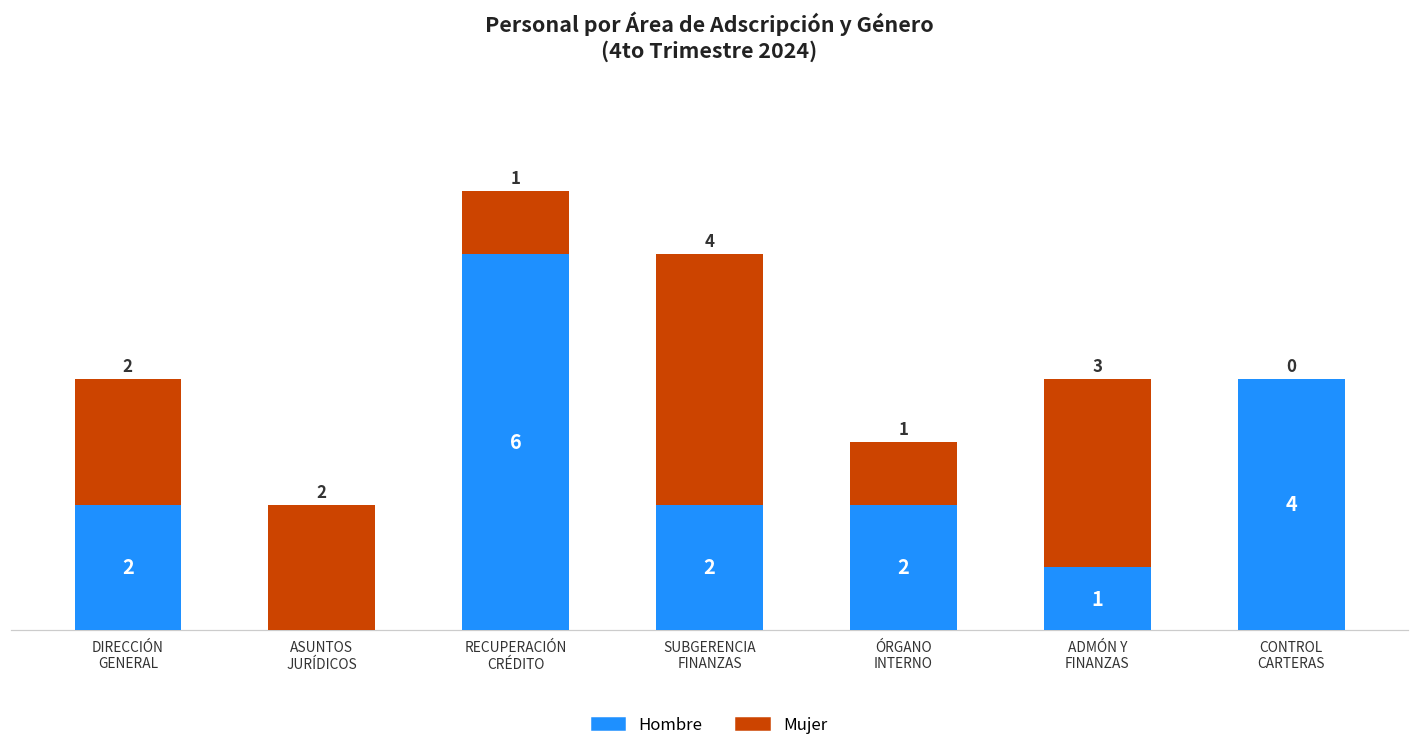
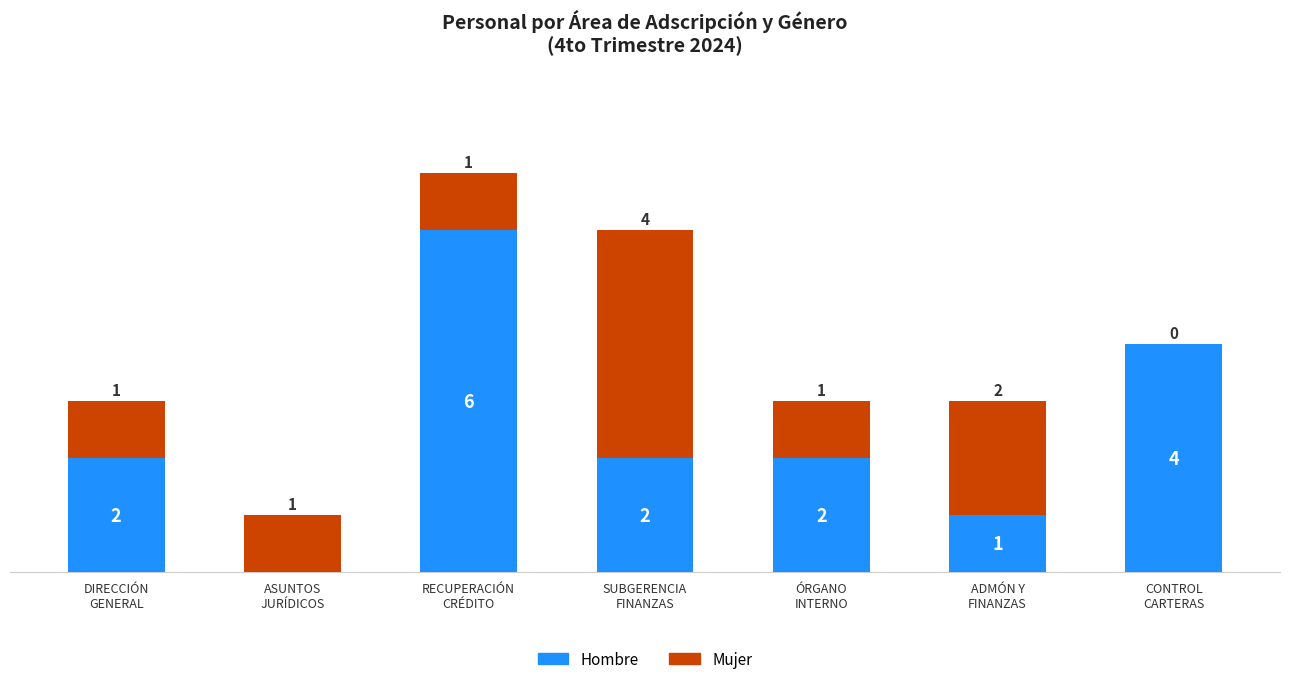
  {
    "Hombre": {
      "DIRECCIÓN GENERAL": 2,
      "RECUPERACIÓN CRÉDITO": 6,
      "SUBGERENCIA FINANZAS": 2,
      "ÓRGANO INTERNO": 2,
      "ADMÓN Y FINANZAS": 1,
      "CONTROL CARTERAS": 4
    },
    "Mujer": {
-     "DIRECCIÓN GENERAL": 2,
-     "ASUNTOS JURÍDICOS": 2,
+     "DIRECCIÓN GENERAL": 1,
+     "ASUNTOS JURÍDICOS": 1,
      "RECUPERACIÓN CRÉDITO": 1,
      "SUBGERENCIA FINANZAS": 4,
      "ÓRGANO INTERNO": 1,
-     "ADMÓN Y FINANZAS": 3,
+     "ADMÓN Y FINANZAS": 2,
      "CONTROL CARTERAS": 0
    }
  }
